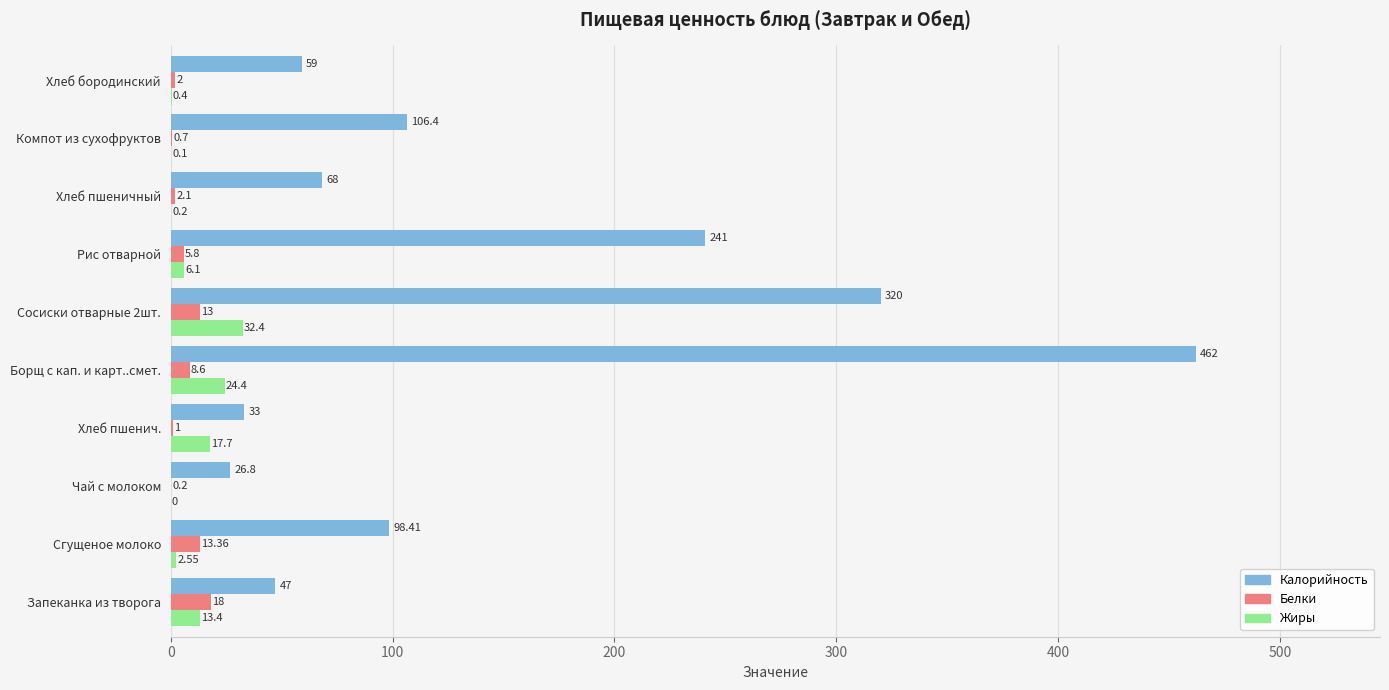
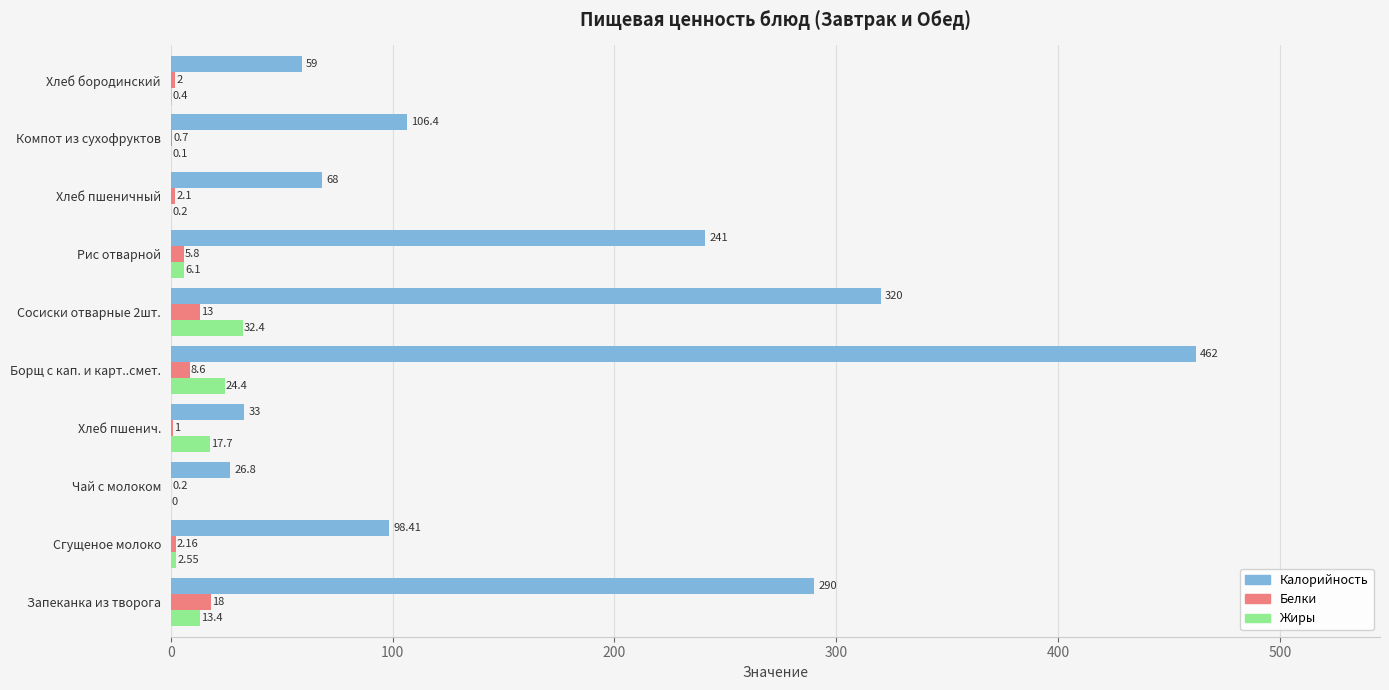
  {
    "Калорийность": {
      "Хлеб бородинский": 59,
      "Компот из сухофруктов": 106.4,
      "Хлеб пшеничный": 68,
      "Рис отварной": 241,
      "Сосиски отварные 2шт.": 320,
      "Борщ с кап. и карт..смет.": 462,
      "Хлеб пшенич.": 33,
      "Чай с молоком": 26.8,
      "Сгущеное молоко": 98.41,
-     "Запеканка из творога": 47
+     "Запеканка из творога": 290
    },
    "Белки": {
      "Хлеб бородинский": 2,
      "Компот из сухофруктов": 0.7,
      "Хлеб пшеничный": 2.1,
      "Рис отварной": 5.8,
      "Сосиски отварные 2шт.": 13,
      "Борщ с кап. и карт..смет.": 8.6,
      "Хлеб пшенич.": 1,
      "Чай с молоком": 0.2,
-     "Сгущеное молоко": 13.36,
+     "Сгущеное молоко": 2.16,
      "Запеканка из творога": 18
    },
    "Жиры": {
      "Хлеб бородинский": 0.4,
      "Компот из сухофруктов": 0.1,
      "Хлеб пшеничный": 0.2,
      "Рис отварной": 6.1,
      "Сосиски отварные 2шт.": 32.4,
      "Борщ с кап. и карт..смет.": 24.4,
      "Хлеб пшенич.": 17.7,
      "Чай с молоком": 0,
      "Сгущеное молоко": 2.55,
      "Запеканка из творога": 13.4
    }
  }
